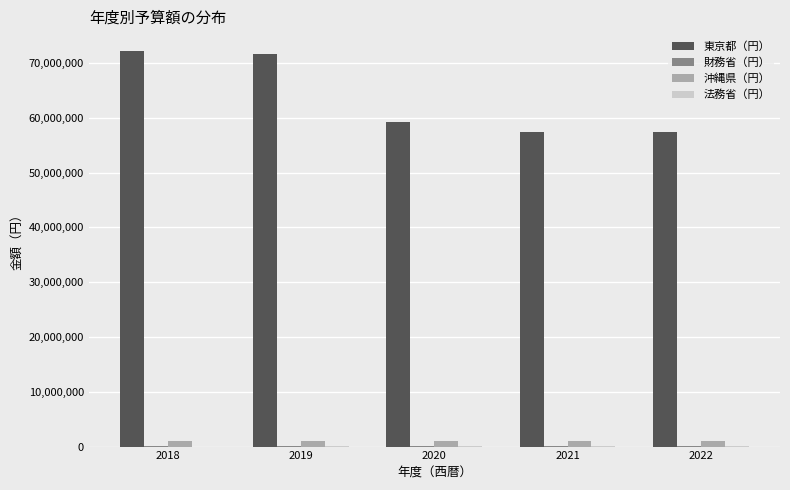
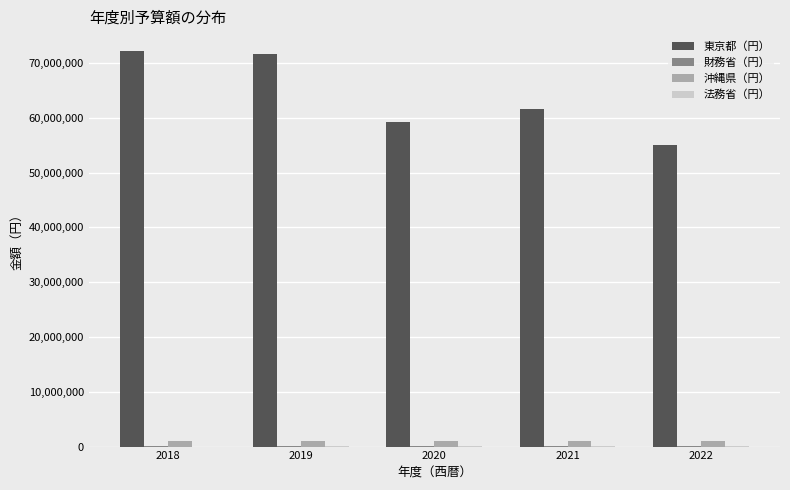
  {
    "東京都（円）": {
      "2018": "72,000,000",
      "2019": "72,000,000",
      "2020": "59,000,000",
-     "2021": "57,000,000",
-     "2022": "57,000,000"
+     "2021": "62,000,000",
+     "2022": "55,000,000"
    }
  }
